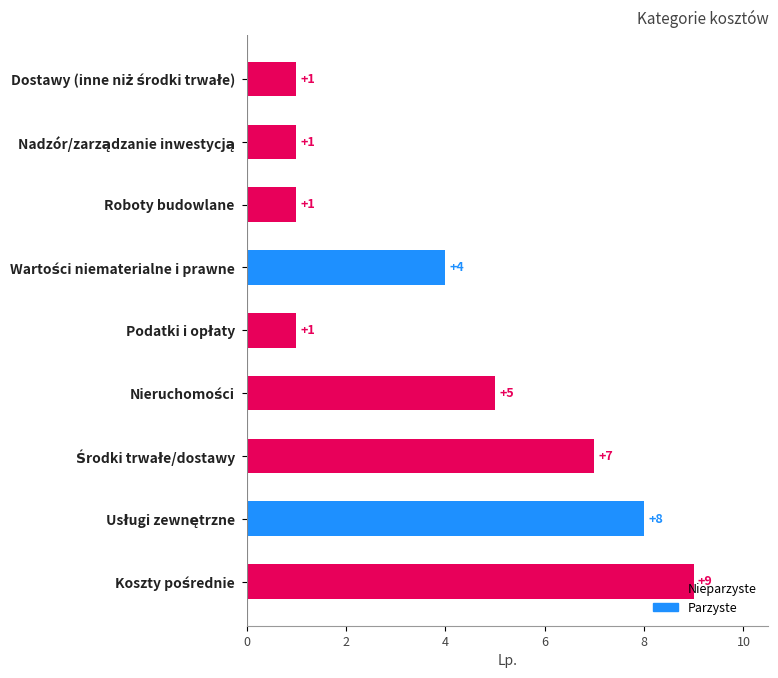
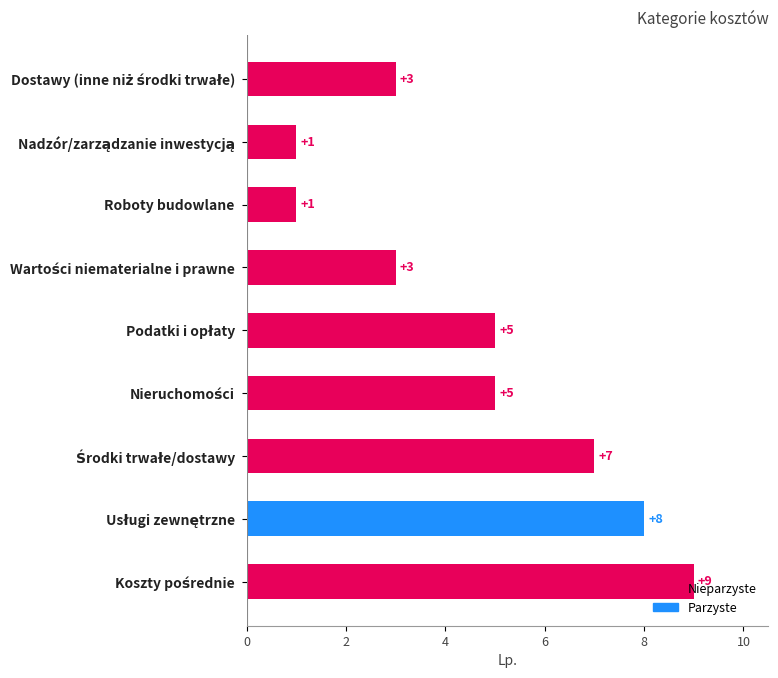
  {
-   "Dostawy (inne niż środki trwałe)": "+1",
+   "Dostawy (inne niż środki trwałe)": "+3",
    "Nadzór/zarządzanie inwestycją": "+1",
    "Roboty budowlane": "+1",
-   "Wartości niematerialne i prawne": "+4",
-   "Podatki i opłaty": "+1",
+   "Wartości niematerialne i prawne": "+3",
+   "Podatki i opłaty": "+5",
    "Nieruchomości": "+5",
    "Środki trwałe/dostawy": "+7",
    "Usługi zewnętrzne": "+8",
    "Koszty pośrednie": "+9"
  }
